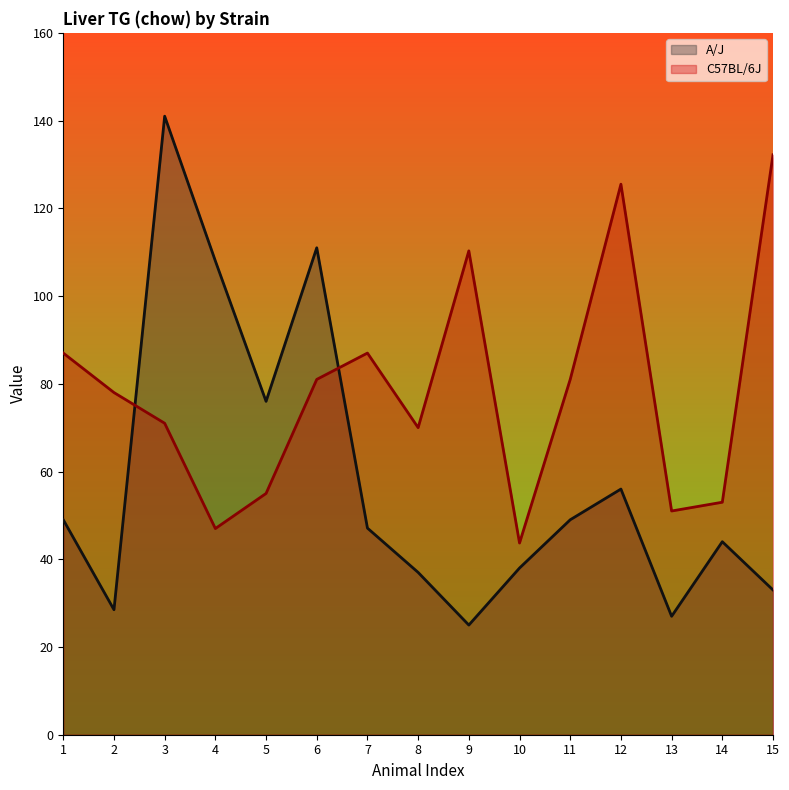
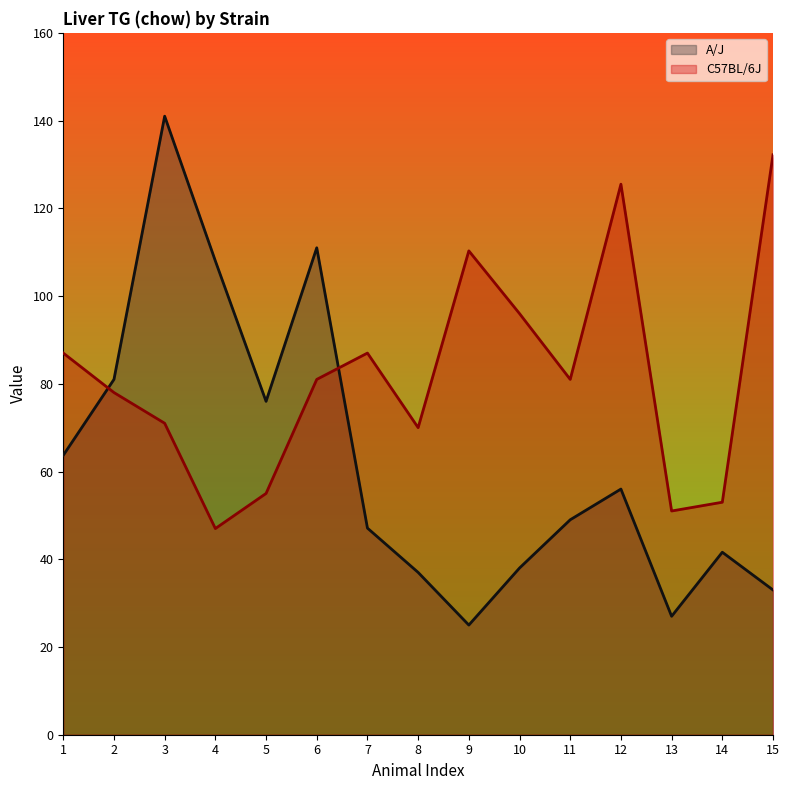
  {
    "A/J": {
-     "1": 49,
-     "2": 29,
+     "1": 64,
+     "2": 81,
      "3": 141,
      "4": 108,
      "5": 76,
      "6": 111,
      "7": 47,
      "8": 37,
      "9": 25,
      "10": 38,
      "11": 49,
      "12": 56,
      "13": 27,
-     "14": 44,
+     "14": 42,
      "15": 33
    },
    "C57BL/6J": {
      "1": 87,
      "2": 78,
      "3": 71,
      "4": 47,
      "5": 55,
      "6": 81,
      "7": 87,
      "8": 70,
      "9": 110,
-     "10": 44,
+     "10": 96,
      "11": 81,
      "12": 126,
      "13": 51,
      "14": 53,
      "15": 132
    }
  }
